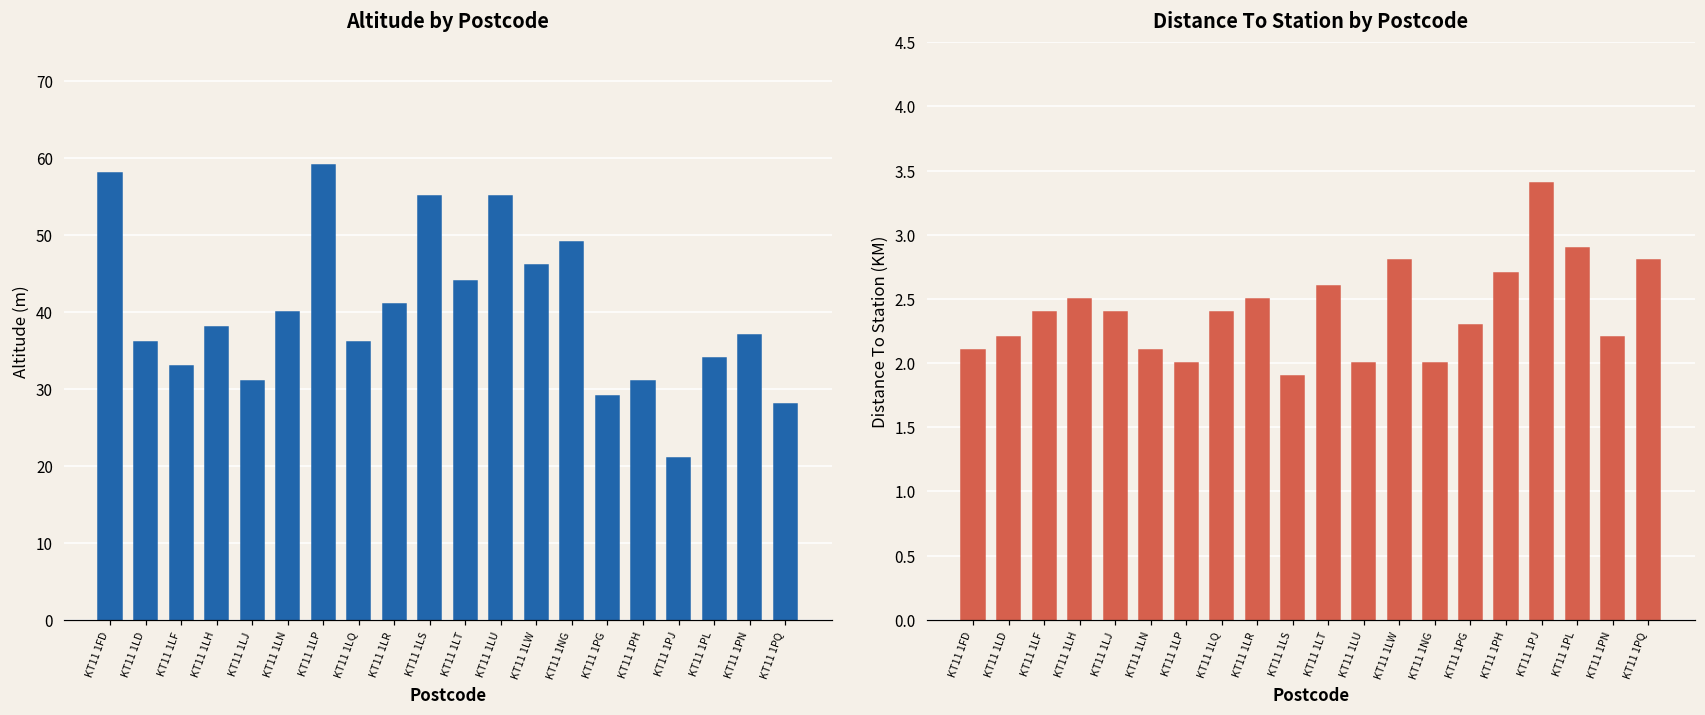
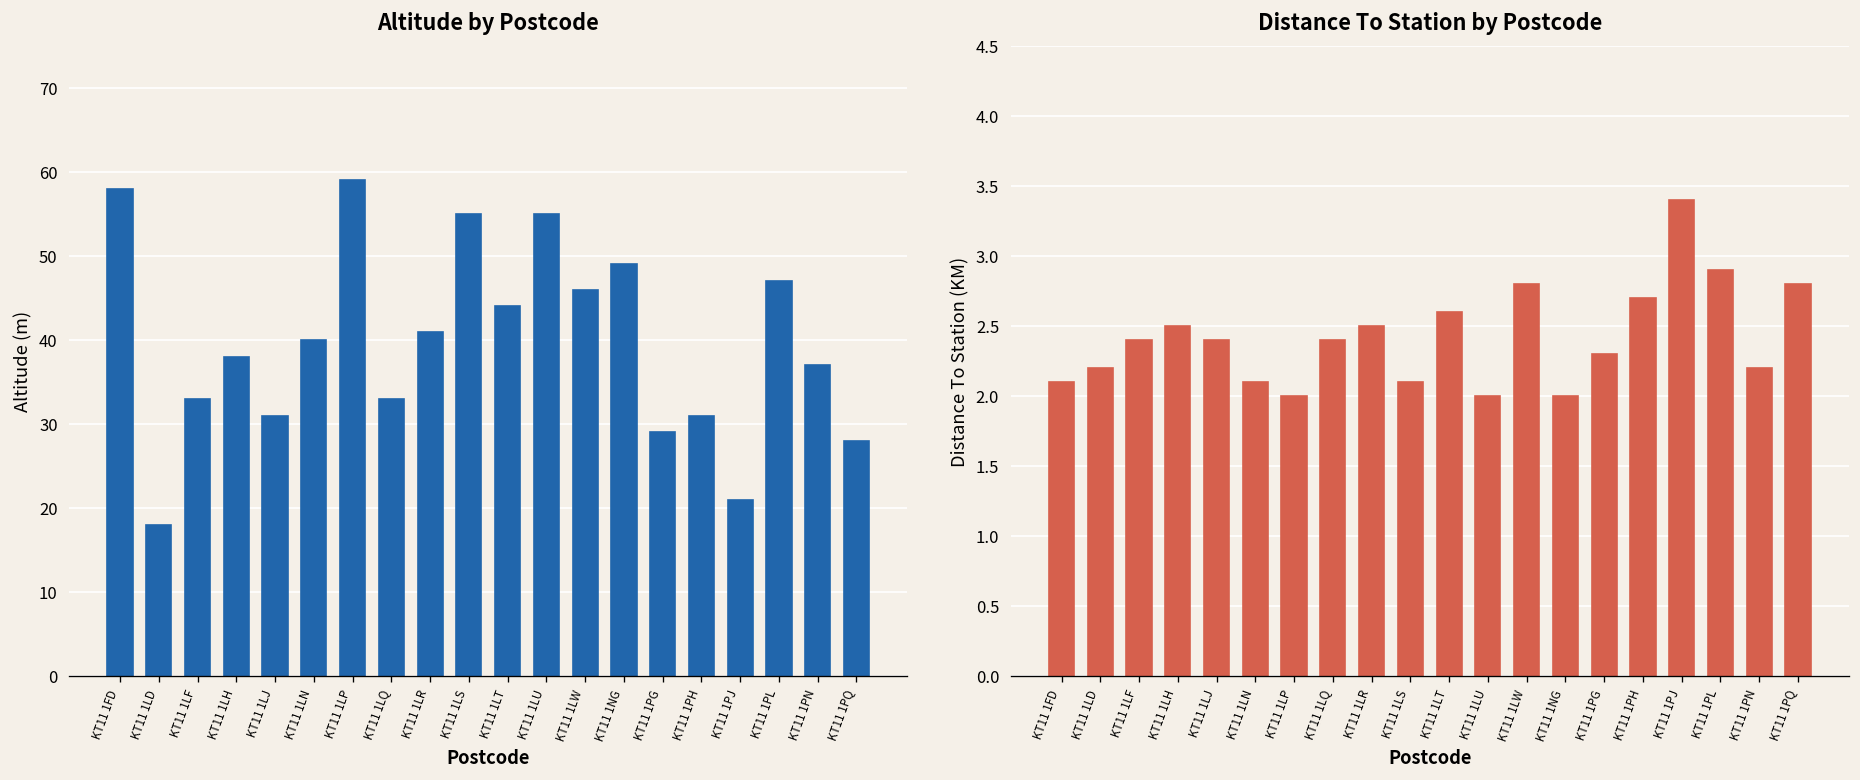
  {
    "Altitude by Postcode": {
      "KT11 1FD": 58,
-     "KT11 1LD": 36,
+     "KT11 1LD": 18,
      "KT11 1LF": 33,
      "KT11 1LH": 38,
      "KT11 1LJ": 31,
      "KT11 1LN": 40,
      "KT11 1LP": 59,
-     "KT11 1LQ": 36,
+     "KT11 1LQ": 33,
      "KT11 1LR": 41,
      "KT11 1LS": 55,
      "KT11 1LT": 44,
      "KT11 1LU": 55,
      "KT11 1LW": 46,
      "KT11 1NG": 49,
      "KT11 1PG": 29,
      "KT11 1PH": 31,
      "KT11 1PJ": 21,
-     "KT11 1PL": 34,
+     "KT11 1PL": 47,
      "KT11 1PN": 37,
      "KT11 1PQ": 28
    },
    "Distance To Station by Postcode": {
      "KT11 1FD": 2.1,
      "KT11 1LD": 2.2,
      "KT11 1LF": 2.4,
      "KT11 1LH": 2.5,
      "KT11 1LJ": 2.4,
      "KT11 1LN": 2.1,
      "KT11 1LP": 2.0,
      "KT11 1LQ": 2.4,
      "KT11 1LR": 2.5,
-     "KT11 1LS": 1.9,
+     "KT11 1LS": 2.1,
      "KT11 1LT": 2.6,
      "KT11 1LU": 2.0,
      "KT11 1LW": 2.8,
      "KT11 1NG": 2.0,
      "KT11 1PG": 2.3,
      "KT11 1PH": 2.7,
      "KT11 1PJ": 3.4,
      "KT11 1PL": 2.9,
      "KT11 1PN": 2.2,
      "KT11 1PQ": 2.8
    }
  }
